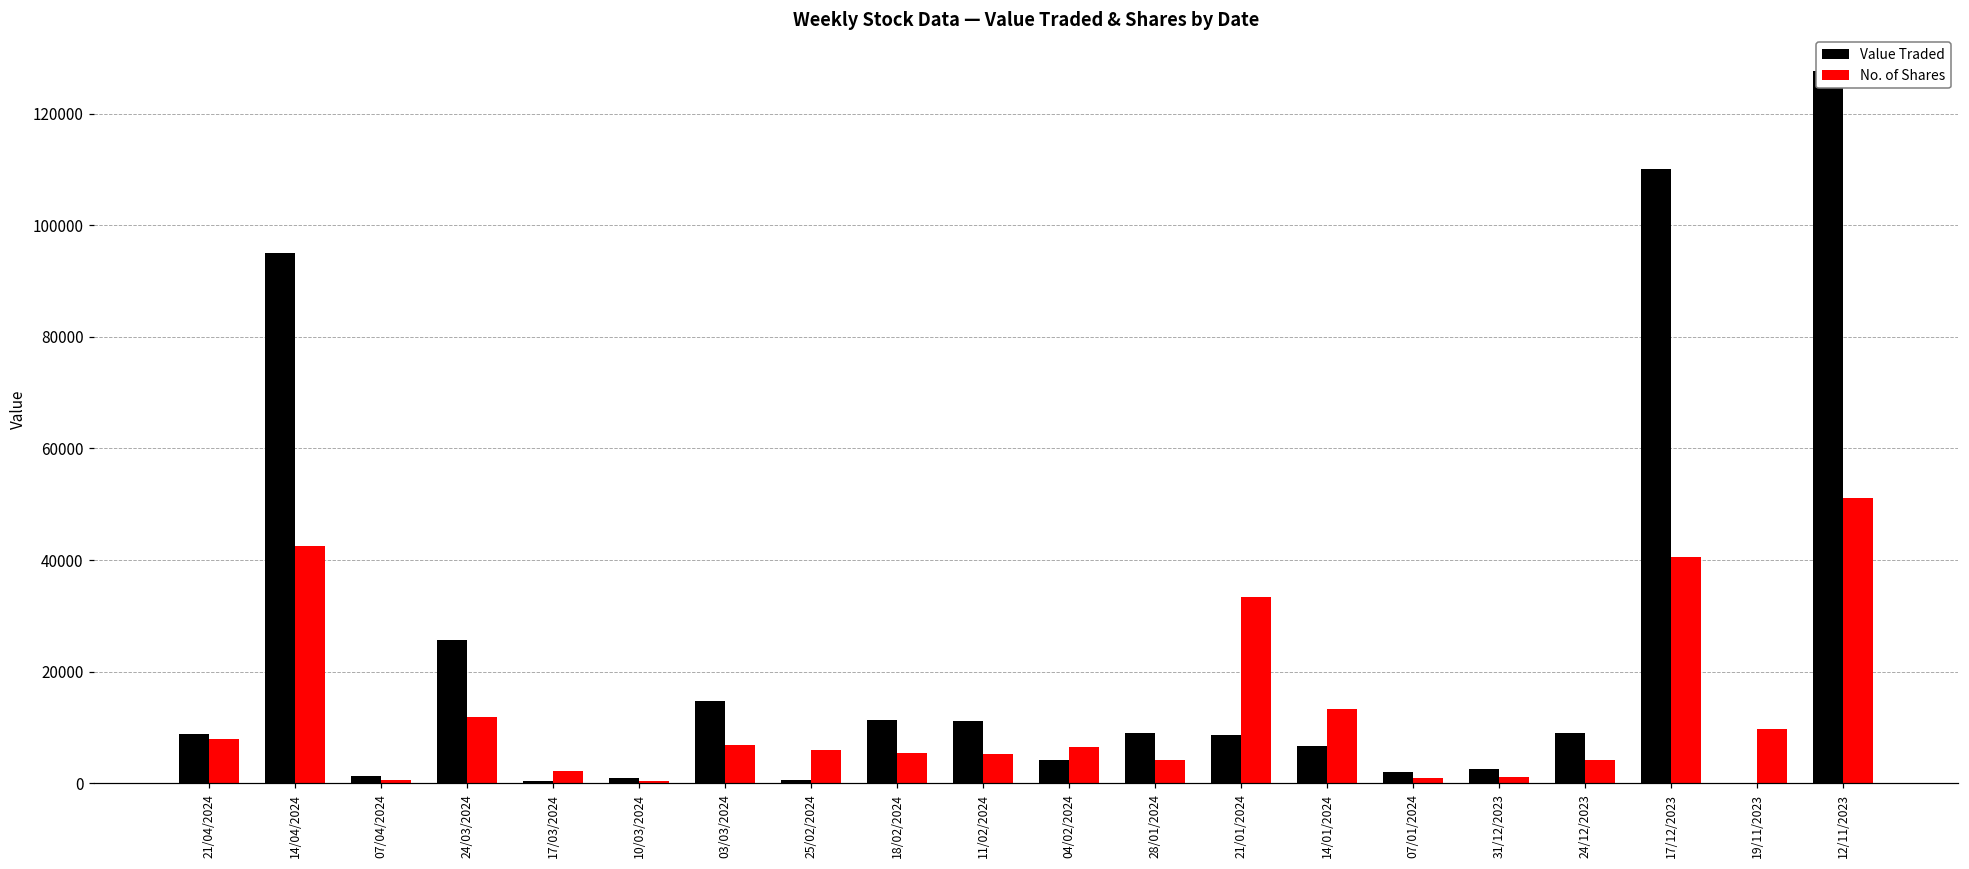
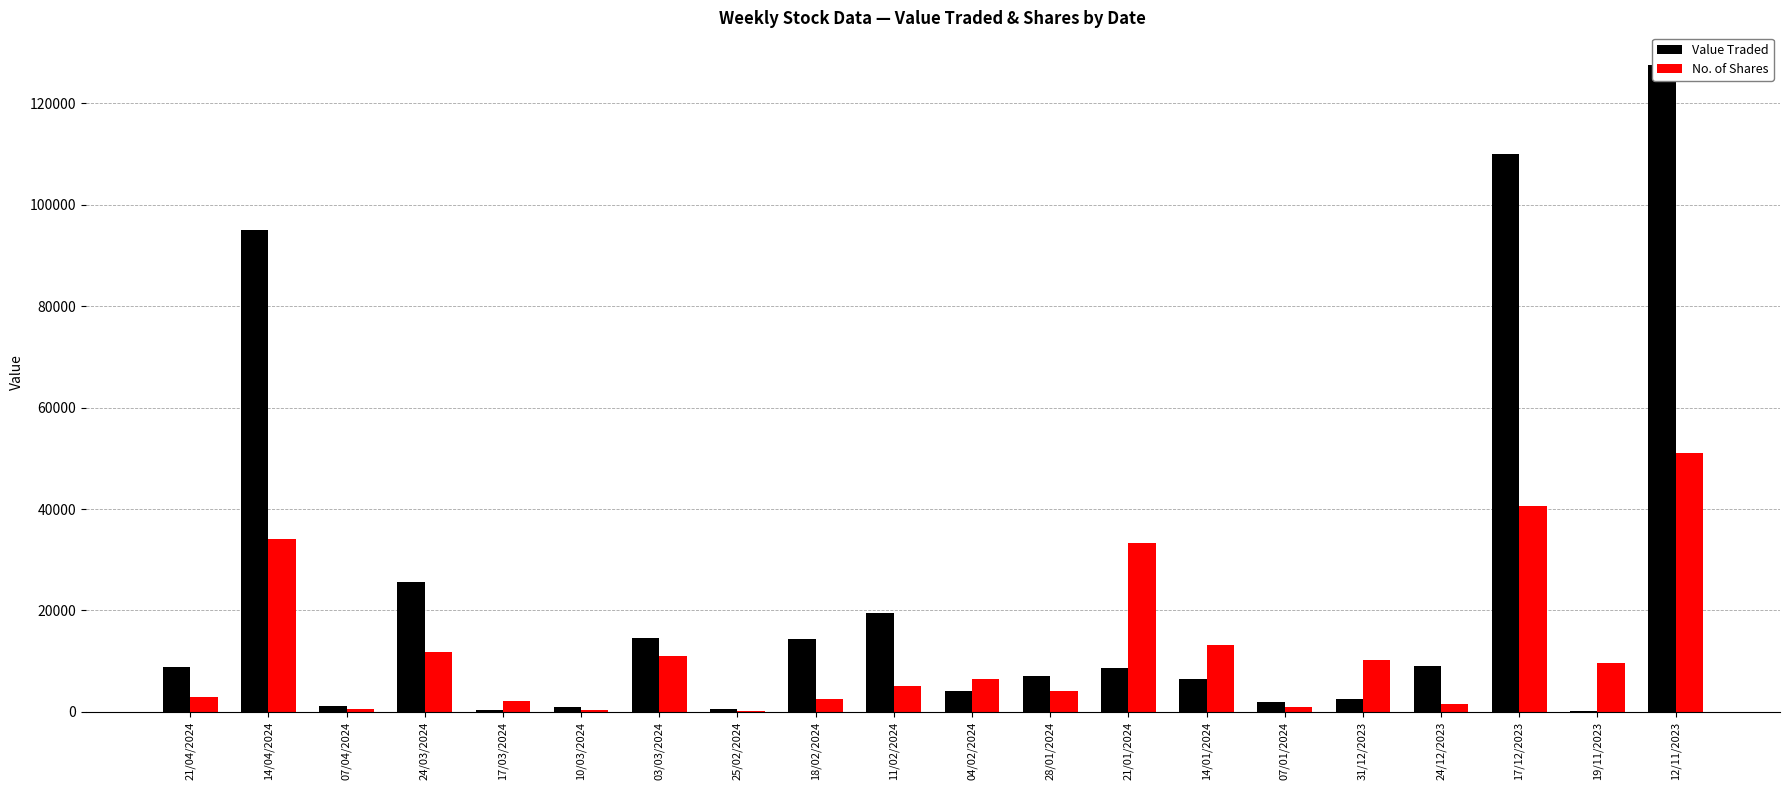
  {
    "Value Traded": {
      "21/04/2024": 9000,
      "14/04/2024": 95000,
      "07/04/2024": 1000,
      "24/03/2024": 26000,
      "10/03/2024": 1000,
      "03/03/2024": 15000,
      "25/02/2024": 1000,
-     "18/02/2024": 11000,
-     "11/02/2024": 11000,
+     "18/02/2024": 14000,
+     "11/02/2024": 20000,
      "04/02/2024": 4000,
-     "28/01/2024": 9000,
+     "28/01/2024": 7000,
      "21/01/2024": 9000,
      "14/01/2024": 7000,
      "07/01/2024": 2000,
      "31/12/2023": 3000,
      "24/12/2023": 9000,
      "17/12/2023": 110000
    },
    "No. of Shares": {
-     "21/04/2024": 8000,
-     "14/04/2024": 43000,
+     "21/04/2024": 3000,
+     "14/04/2024": 34000,
      "07/04/2024": 1000,
      "24/03/2024": 12000,
      "17/03/2024": 2000,
-     "03/03/2024": 7000,
-     "25/02/2024": 6000,
-     "18/02/2024": 5000,
+     "03/03/2024": 11000,
+     "25/02/2024": 0,
+     "18/02/2024": 3000,
      "11/02/2024": 5000,
      "04/02/2024": 7000,
      "28/01/2024": 4000,
      "21/01/2024": 33000,
      "14/01/2024": 13000,
      "07/01/2024": 1000,
-     "31/12/2023": 1000,
-     "24/12/2023": 4000,
+     "31/12/2023": 10000,
+     "24/12/2023": 2000,
      "17/12/2023": 41000,
      "19/11/2023": 10000,
      "12/11/2023": 51000
    }
  }
